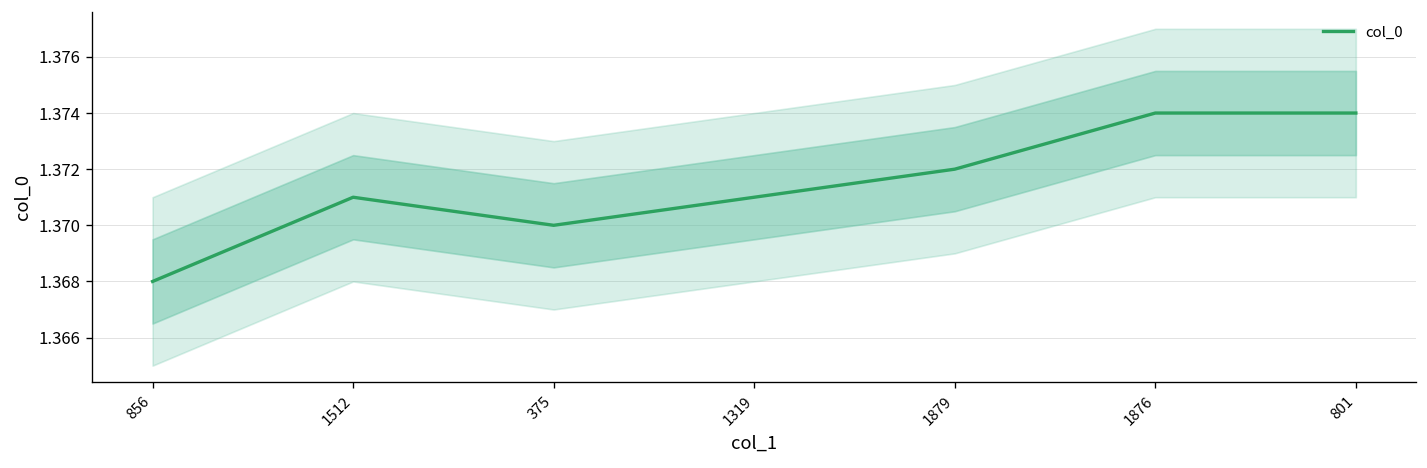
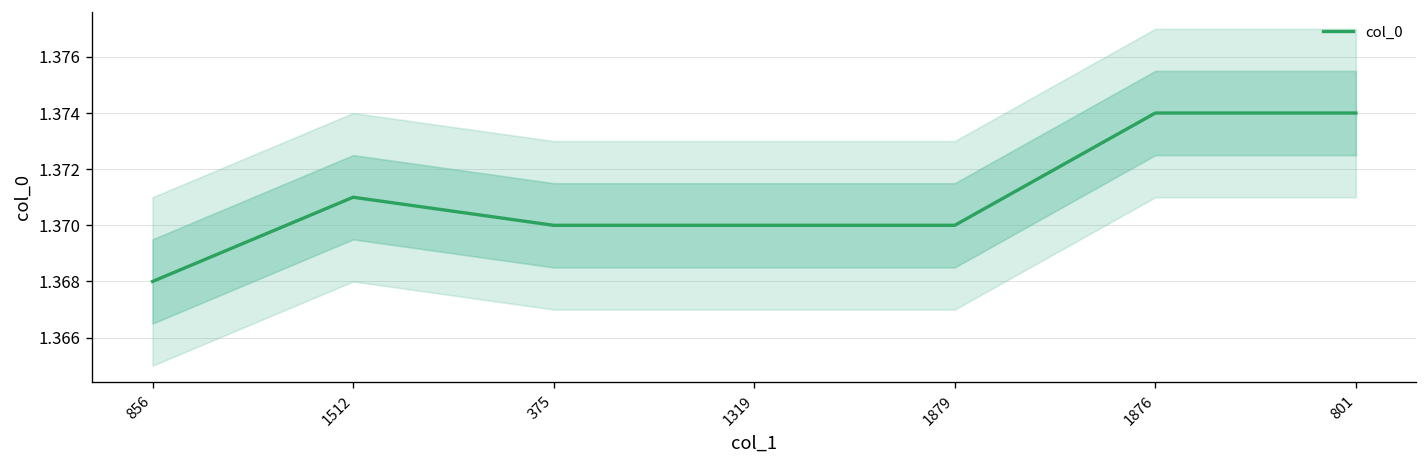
  {
    "col_0": {
      "856": 1.368,
      "1512": 1.371,
      "375": 1.370,
-     "1319": 1.371,
-     "1879": 1.372,
+     "1319": 1.370,
+     "1879": 1.370,
      "1876": 1.374,
      "801": 1.374
    }
  }
